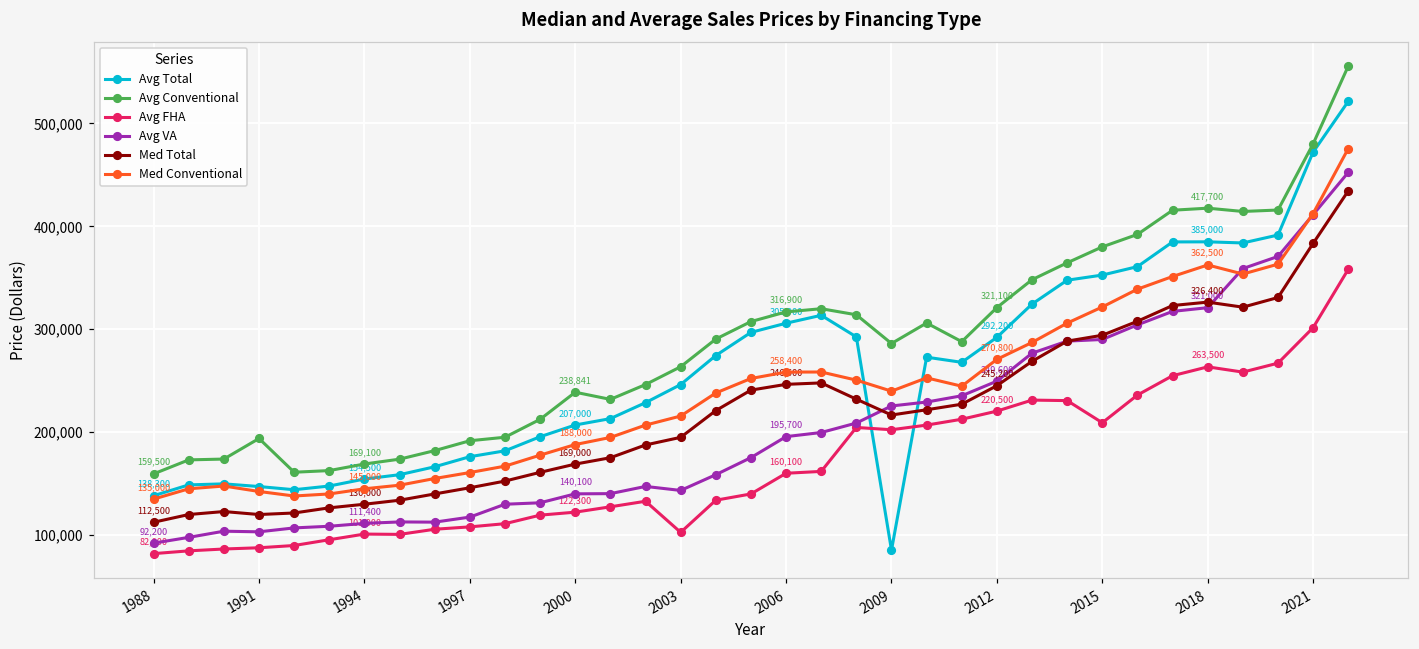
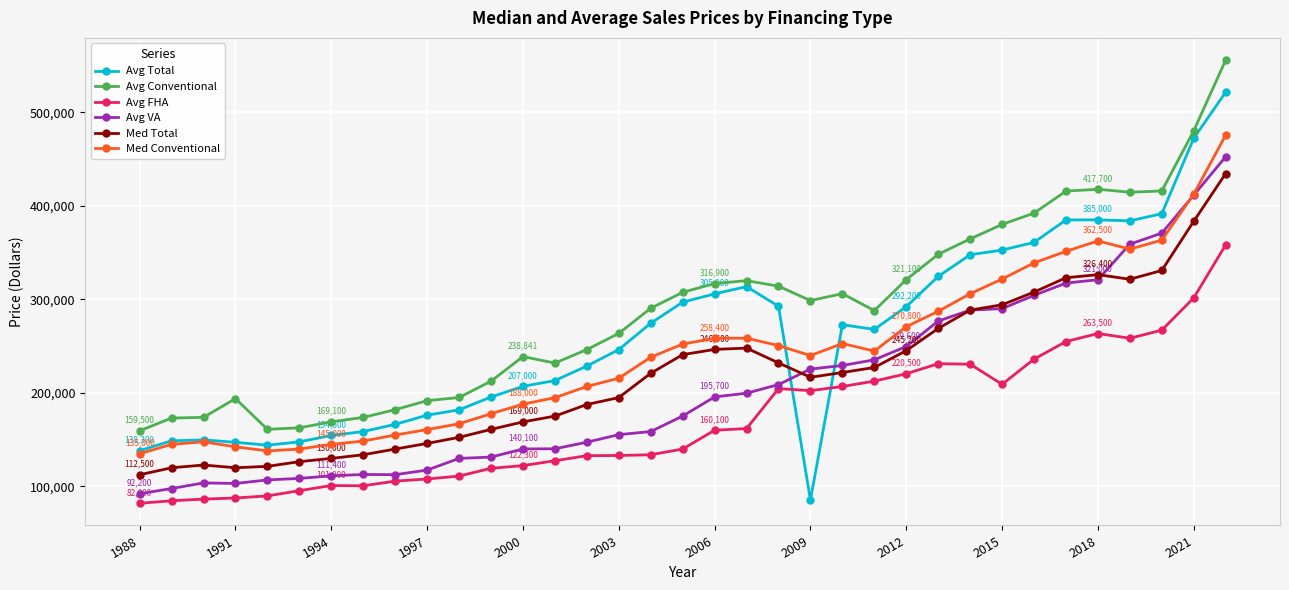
  {
    "Avg Total": {
      "2000": "207,000",
      "2012": "292,200",
      "2018": "385,000"
    },
    "Avg Conventional": {
      "1991": "190,000",
      "1997": "190,000",
      "2003": "260,000",
-     "2009": "290,000",
+     "2009": "300,000",
      "2015": "380,000",
      "2021": "480,000"
    },
    "Avg FHA": {
      "1991": "90,000",
      "1997": "110,000",
-     "2003": "100,000",
+     "2003": "130,000",
      "2009": "200,000",
      "2015": "210,000",
      "2021": "300,000"
    },
    "Avg VA": {
      "1991": "100,000",
      "1997": "120,000",
-     "2003": "140,000",
+     "2003": "160,000",
      "2009": "230,000",
      "2015": "290,000"
    },
    "Med Total": {
      "1988": "112,500",
      "2000": "169,000"
    },
    "Med Conventional": {
      "2000": "188,000",
      "2006": "258,400",
      "2012": "270,800",
      "2018": "362,500"
    }
  }
